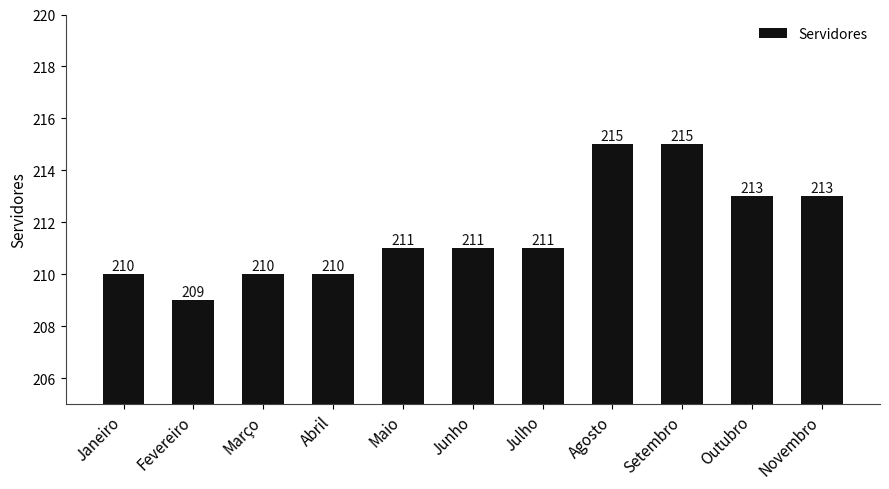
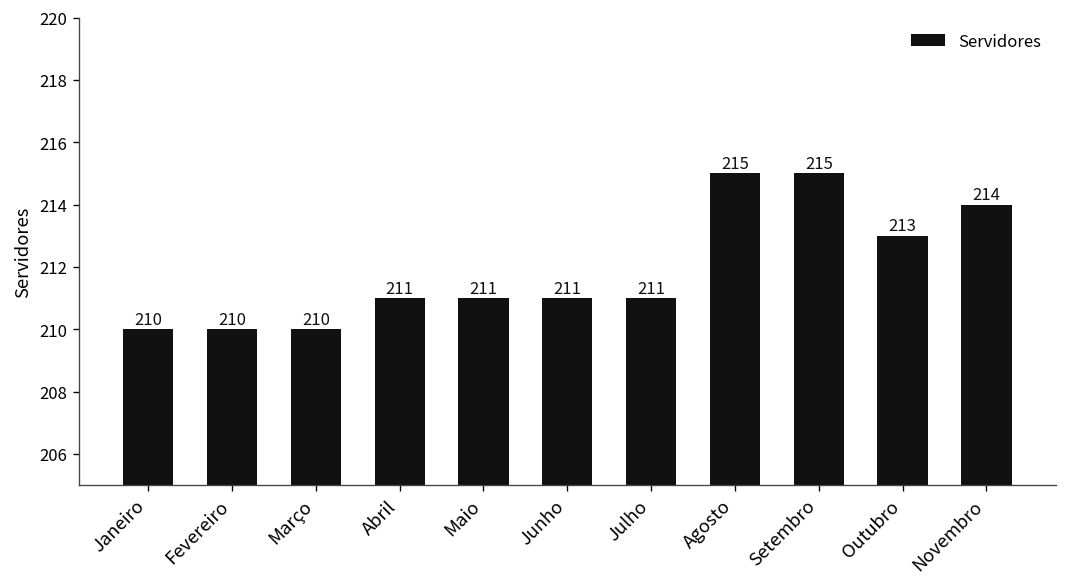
  {
    "Janeiro": 210,
-   "Fevereiro": 209,
+   "Fevereiro": 210,
    "Março": 210,
-   "Abril": 210,
+   "Abril": 211,
    "Maio": 211,
    "Junho": 211,
    "Julho": 211,
    "Agosto": 215,
    "Setembro": 215,
    "Outubro": 213,
-   "Novembro": 213
+   "Novembro": 214
  }
